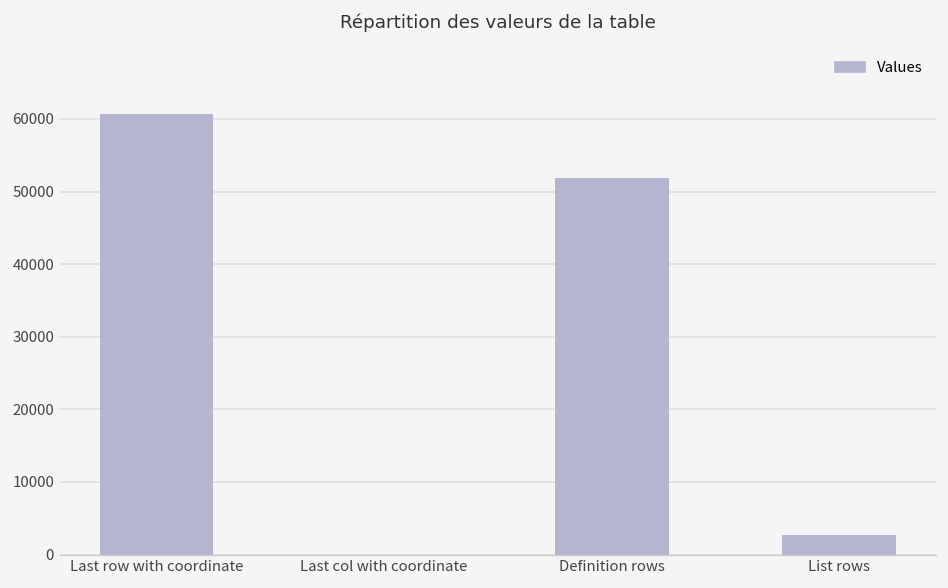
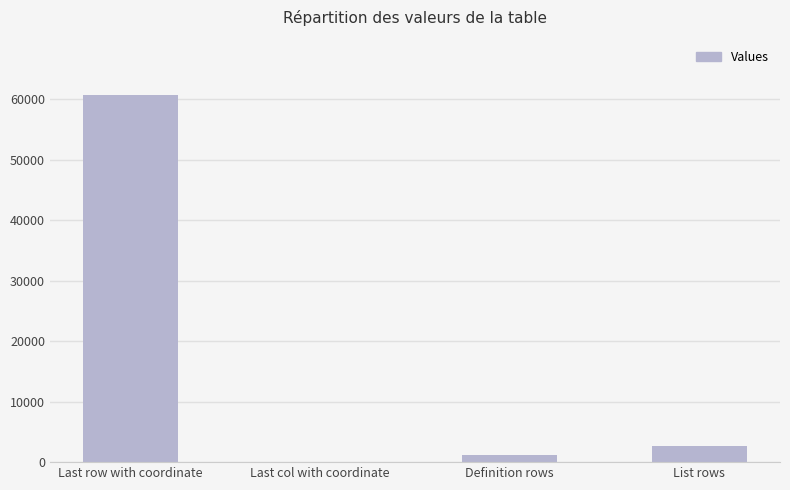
  {
    "Last row with coordinate": 61000,
-   "Definition rows": 52000,
+   "Definition rows": 1000,
    "List rows": 3000
  }
